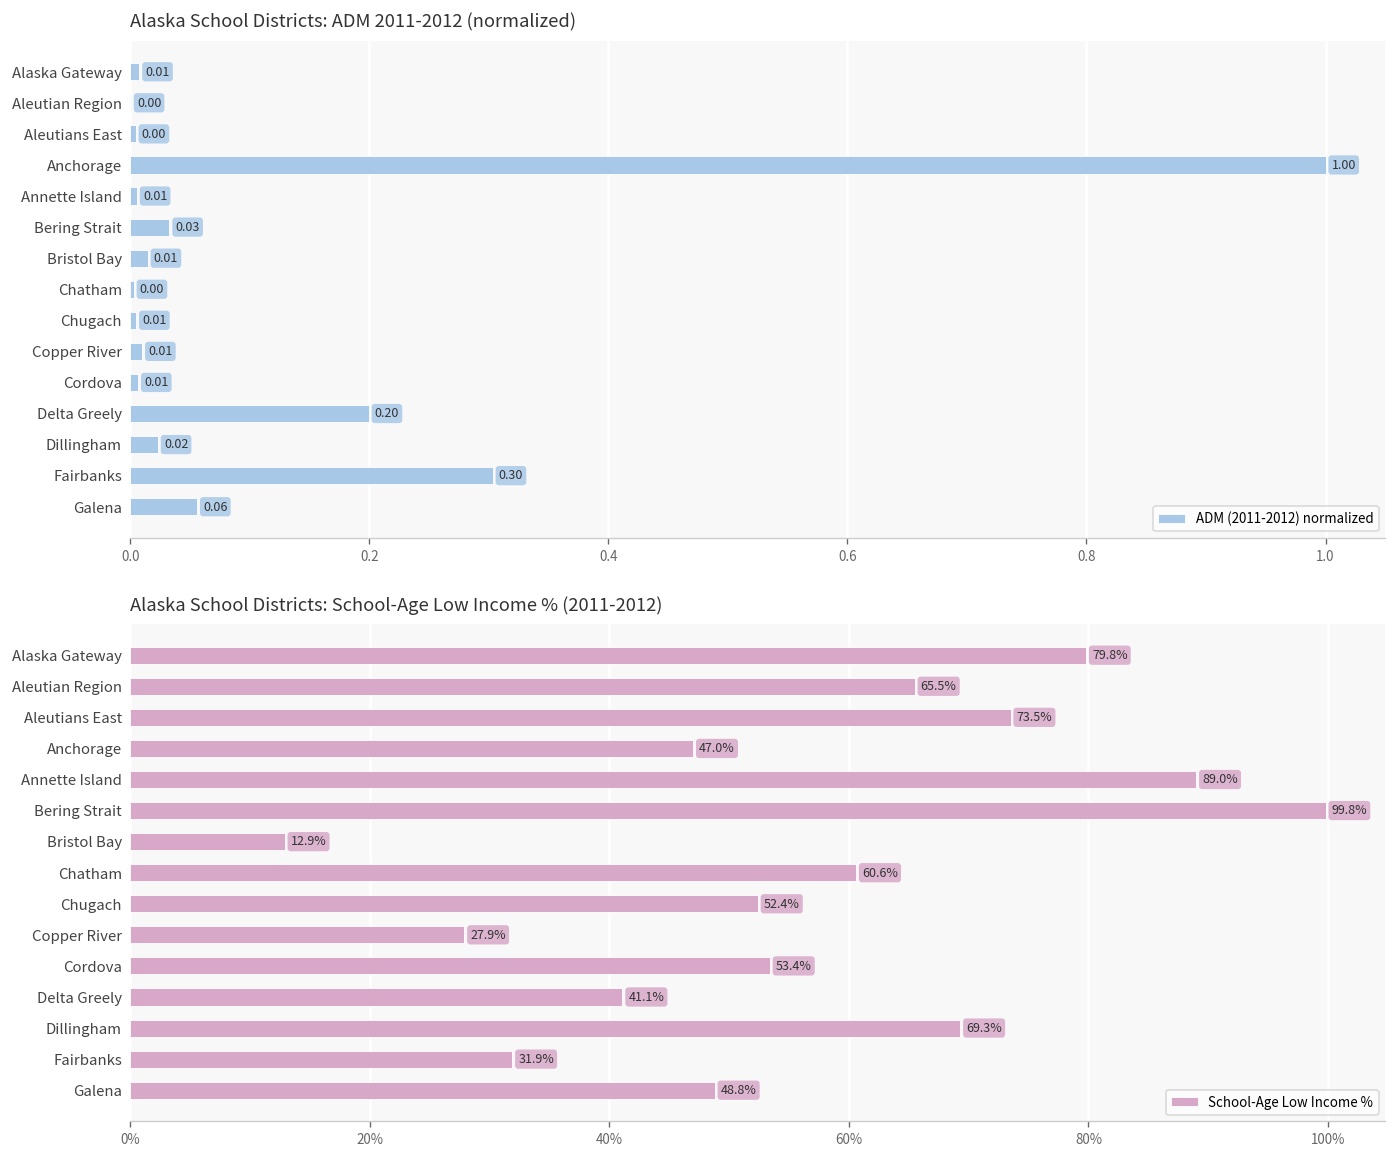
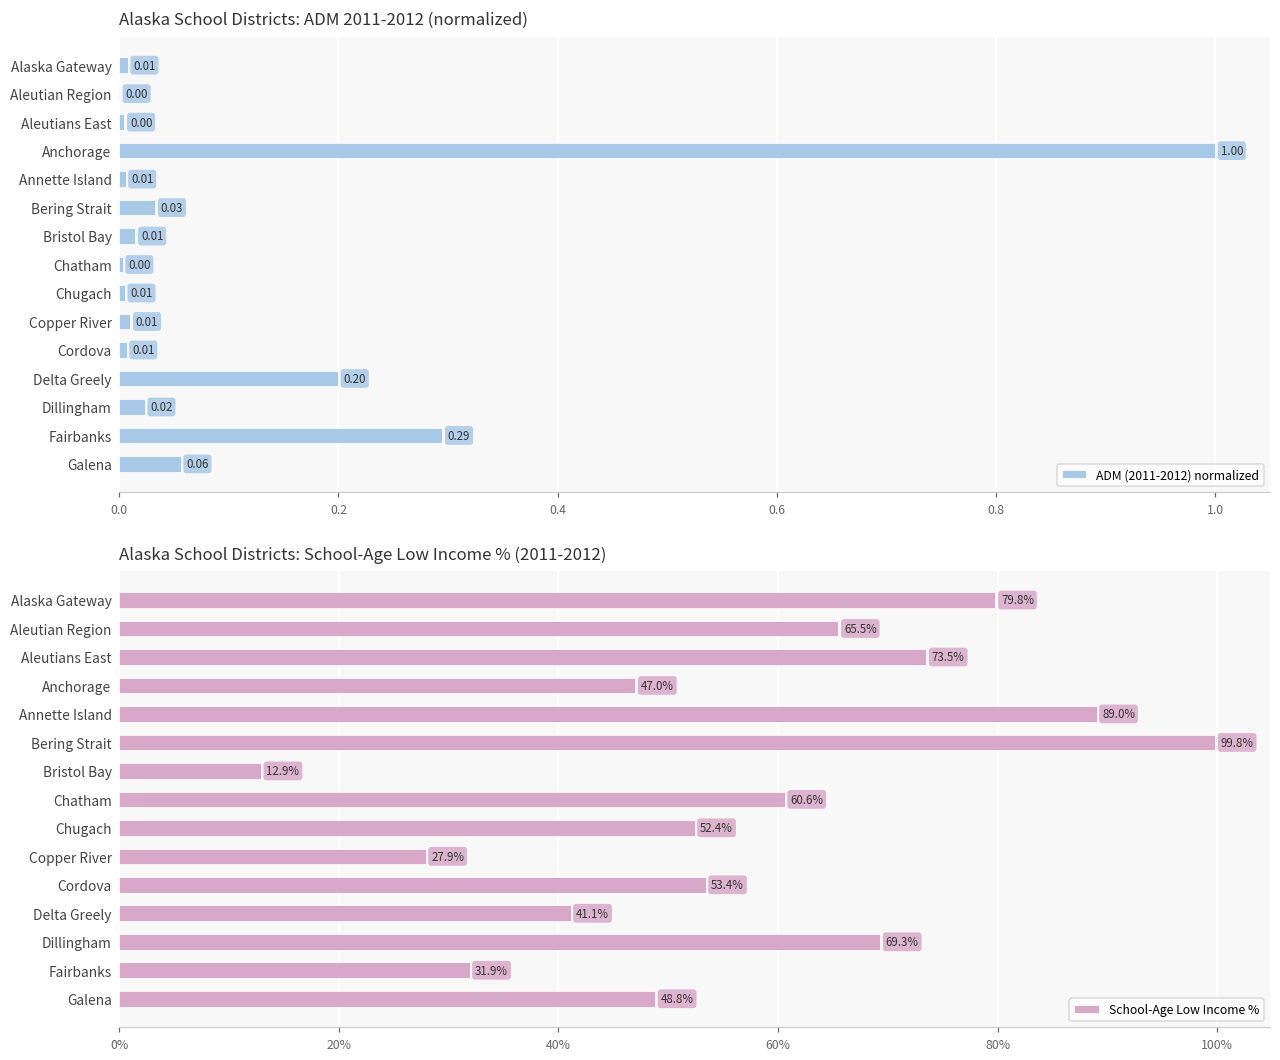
  {
    "Alaska School Districts: ADM 2011-2012 (normalized)": {
-     "Fairbanks": 0.30
+     "Fairbanks": 0.29
    }
  }
